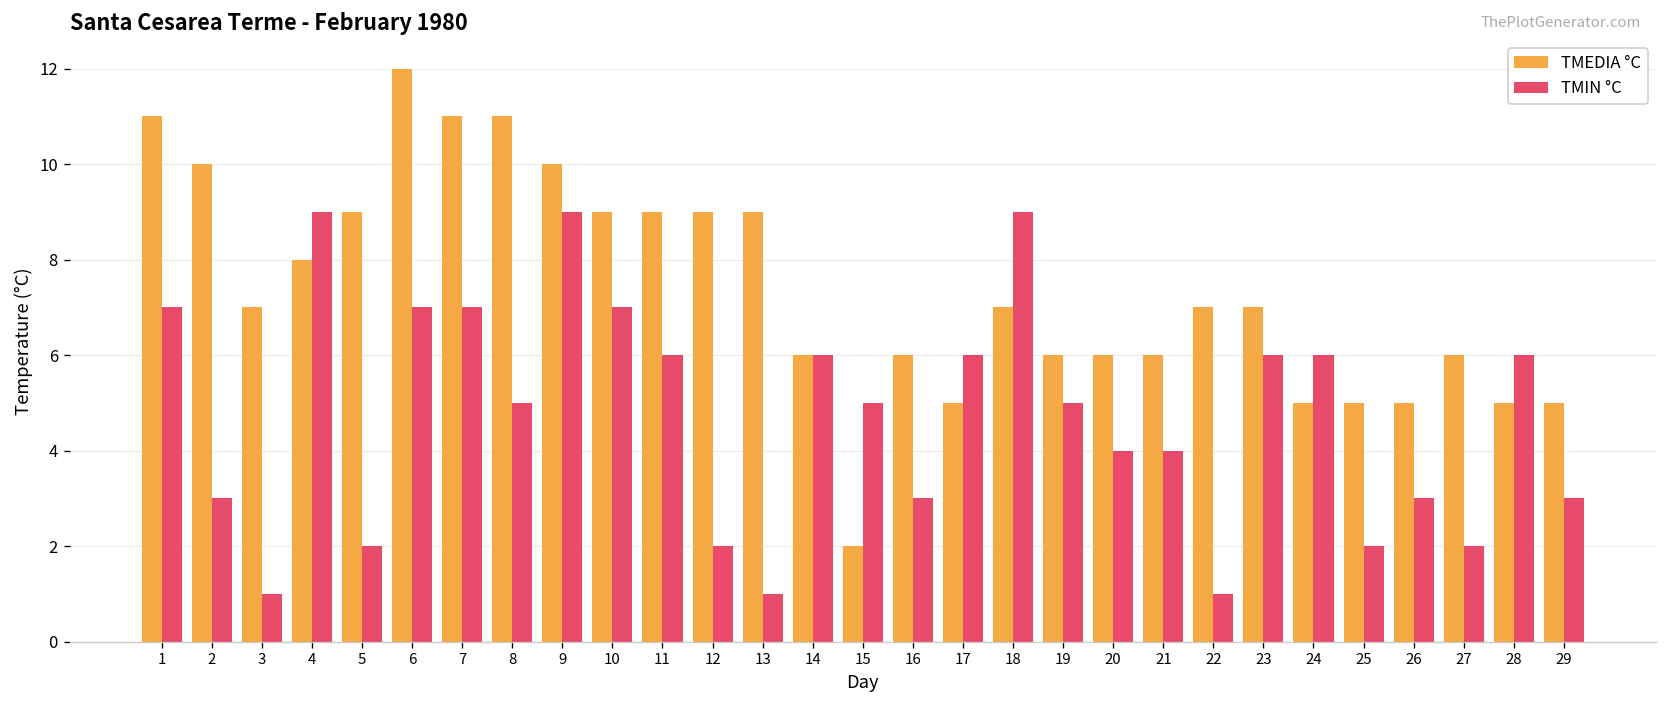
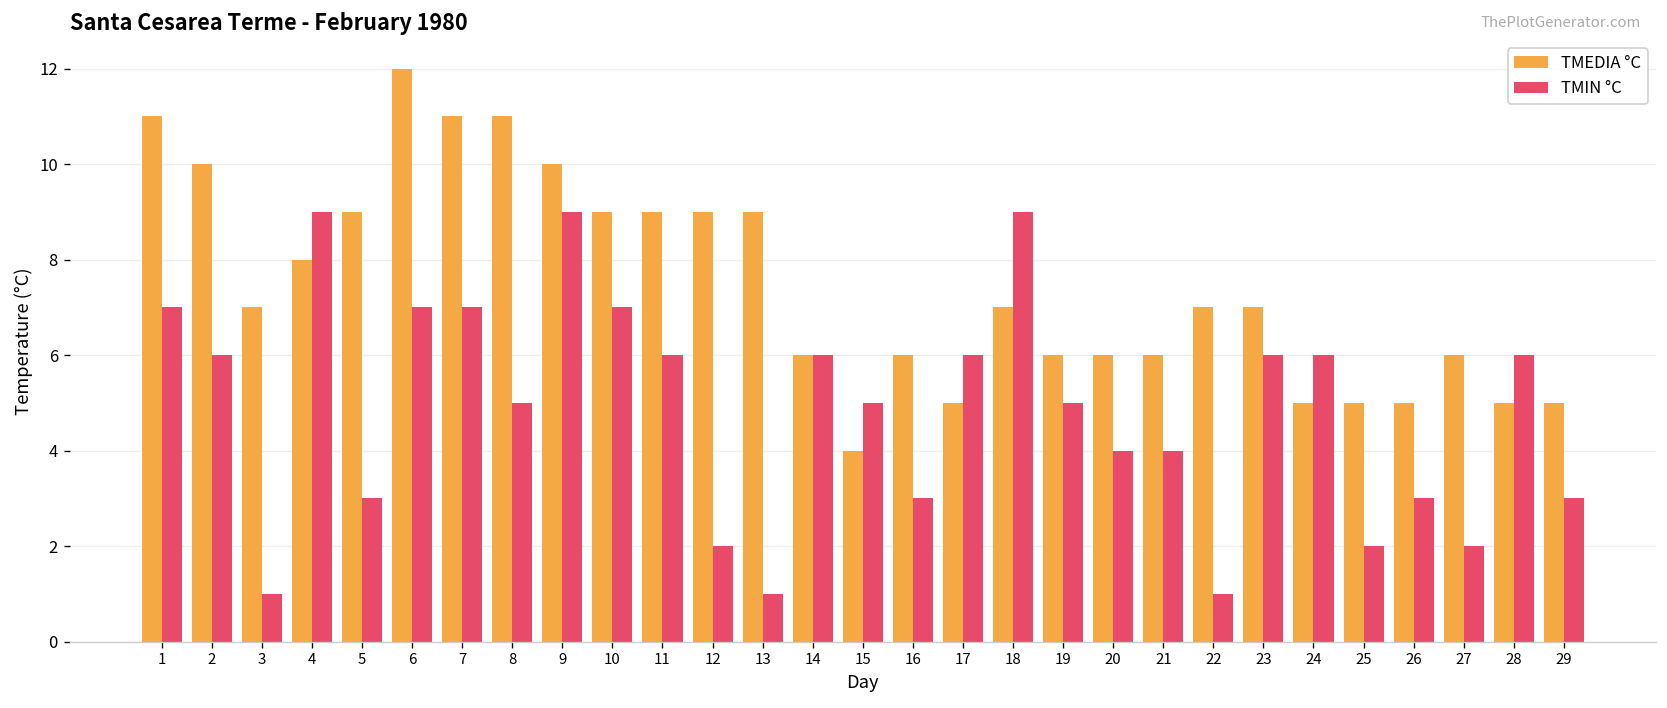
  {
    "TMEDIA °C": {
      "1": 11,
      "2": 10,
      "3": 7,
      "4": 8,
      "5": 9,
      "6": 12,
      "7": 11,
      "8": 11,
      "9": 10,
      "10": 9,
      "11": 9,
      "12": 9,
      "13": 9,
      "14": 6,
-     "15": 2,
+     "15": 4,
      "16": 6,
      "17": 5,
      "18": 7,
      "19": 6,
      "20": 6,
      "21": 6,
      "22": 7,
      "23": 7,
      "24": 5,
      "25": 5,
      "26": 5,
      "27": 6,
      "28": 5,
      "29": 5
    },
    "TMIN °C": {
      "1": 7,
-     "2": 3,
+     "2": 6,
      "3": 1,
      "4": 9,
-     "5": 2,
+     "5": 3,
      "6": 7,
      "7": 7,
      "8": 5,
      "9": 9,
      "10": 7,
      "11": 6,
      "12": 2,
      "13": 1,
      "14": 6,
      "15": 5,
      "16": 3,
      "17": 6,
      "18": 9,
      "19": 5,
      "20": 4,
      "21": 4,
      "22": 1,
      "23": 6,
      "24": 6,
      "25": 2,
      "26": 3,
      "27": 2,
      "28": 6,
      "29": 3
    }
  }
